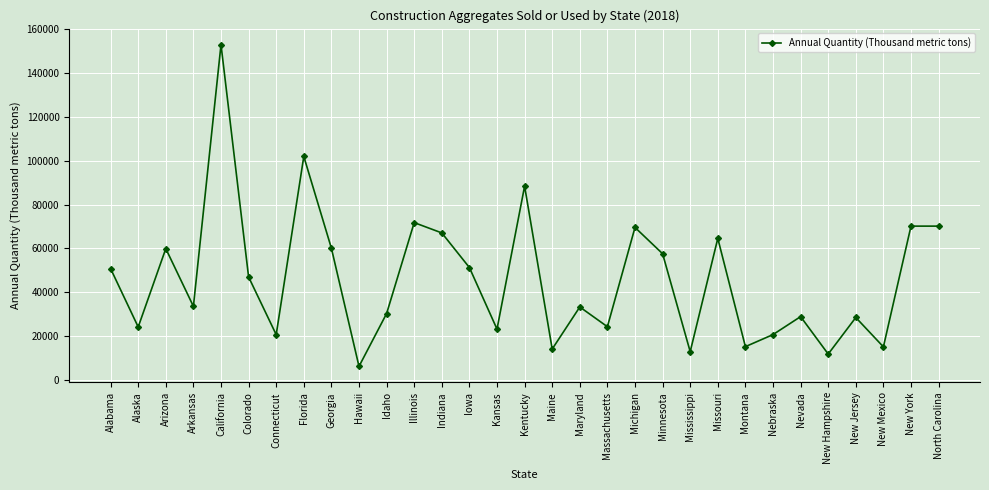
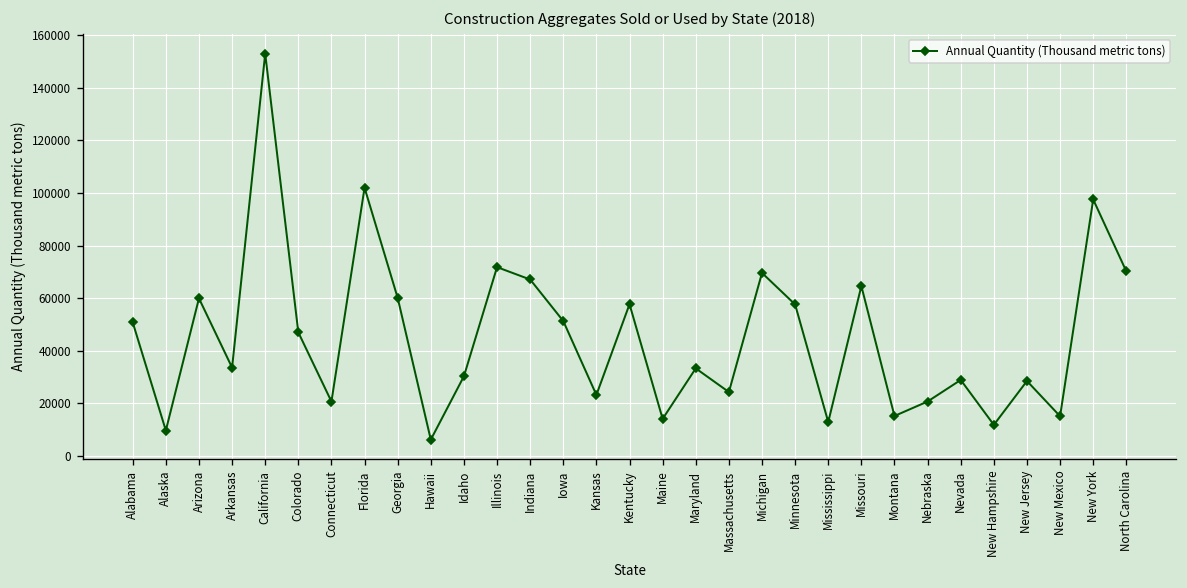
  {
    "Alabama": 51000,
-   "Alaska": 24000,
+   "Alaska": 10000,
    "Arizona": 60000,
    "Arkansas": 34000,
    "California": 153000,
    "Colorado": 47000,
    "Connecticut": 21000,
    "Florida": 102000,
    "Georgia": 60000,
    "Hawaii": 6000,
    "Idaho": 30000,
    "Illinois": 72000,
    "Indiana": 67000,
    "Iowa": 51000,
    "Kansas": 23000,
-   "Kentucky": 88000,
+   "Kentucky": 58000,
    "Maine": 14000,
    "Maryland": 33000,
    "Massachusetts": 24000,
    "Michigan": 70000,
    "Minnesota": 58000,
    "Mississippi": 13000,
    "Missouri": 65000,
    "Montana": 15000,
    "Nebraska": 21000,
    "Nevada": 29000,
    "New Hampshire": 12000,
    "New Jersey": 29000,
    "New Mexico": 15000,
-   "New York": 70000,
+   "New York": 98000,
    "North Carolina": 70000
  }
